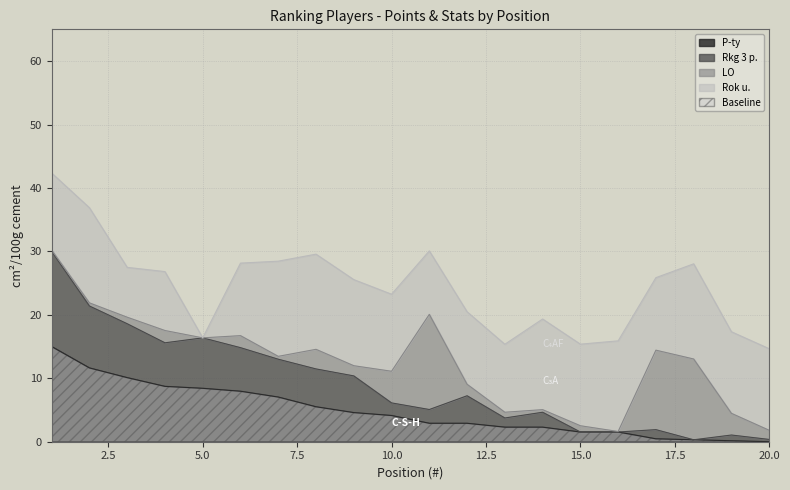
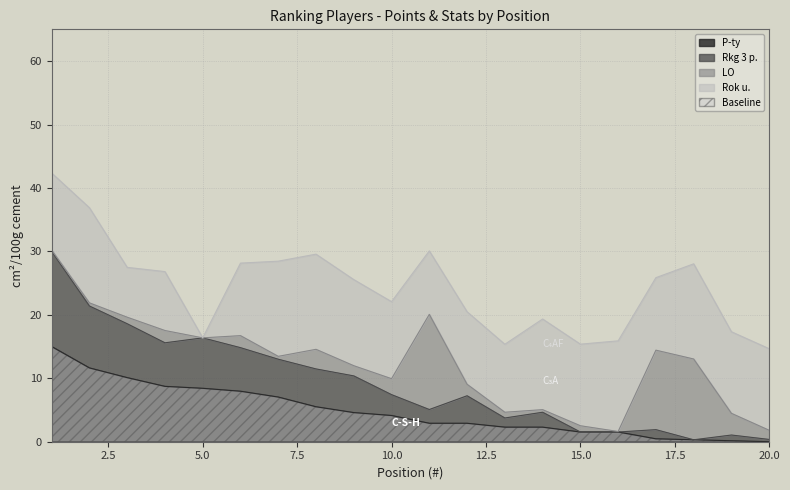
  {
    "Rkg 3 p.": {
-     "10.0": 2
+     "10.0": 3
    },
    "LO": {
-     "10.0": 5,
+     "10.0": 3,
      "15.0": 1,
      "20.0": 1
    }
  }
